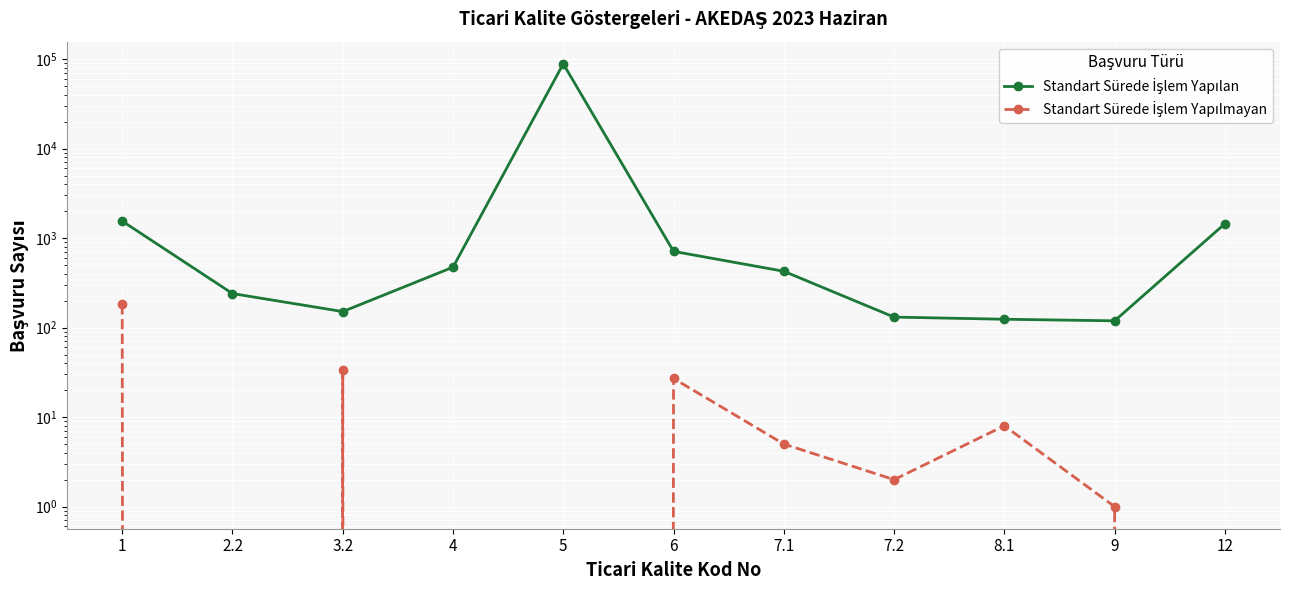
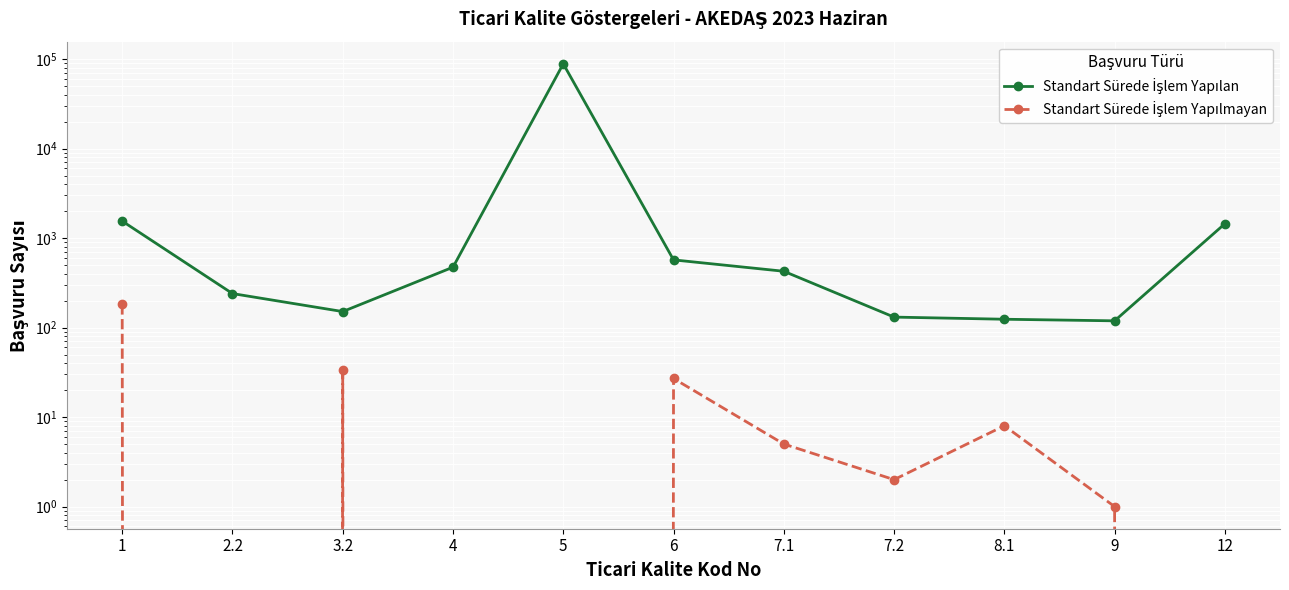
  {
    "Standart Sürede İşlem Yapılan": {
      "1": 1500,
      "2.2": 240,
      "3.2": 150,
      "4": 500,
      "5": 90000,
-     "6": 700,
+     "6": 600,
      "7.1": 400,
      "7.2": 130,
      "8.1": 120,
      "9": 120,
      "12": 1400
    },
    "Standart Sürede İşlem Yapılmayan": {
      "1": 180,
      "3.2": 34,
      "6": 27,
      "7.1": 5,
      "7.2": 2,
      "8.1": 8,
      "9": 1
    }
  }
